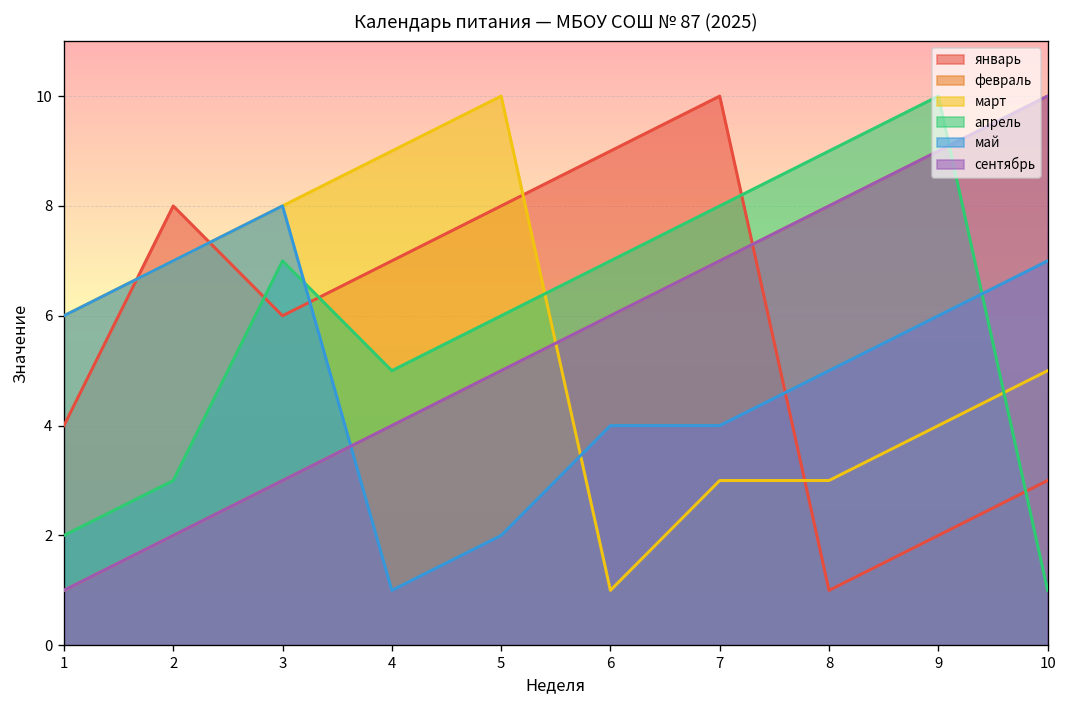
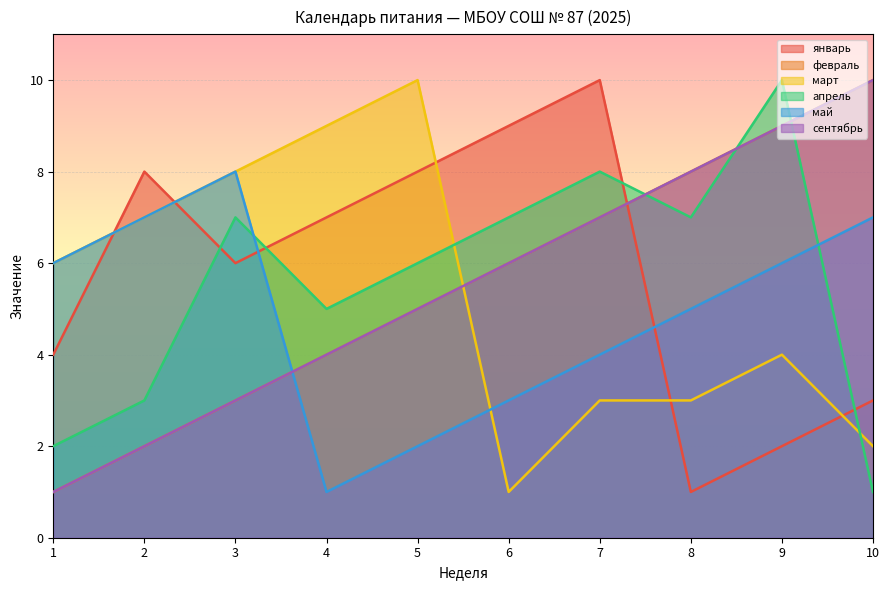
  {
    "январь": {
      "1": 4,
      "2": 8,
      "3": 6,
      "4": 7,
      "5": 8,
      "6": 9,
      "7": 10,
      "8": 1,
      "9": 2,
      "10": 3
    },
    "сентябрь": {
      "1": 1,
      "2": 2,
      "3": 3,
      "4": 4,
      "5": 5,
      "6": 6,
      "7": 7,
      "8": 8,
      "10": 10
    },
    "март": {
      "4": 9,
      "5": 10,
      "6": 1,
      "7": 3,
      "8": 3,
      "9": 4,
-     "10": 5
+     "10": 2
    },
    "апрель": {
      "1": 2,
      "2": 3,
      "3": 7,
      "4": 5,
      "5": 6,
      "6": 7,
      "7": 8,
-     "8": 9,
+     "8": 7,
      "10": 1
    },
    "май": {
      "4": 1,
      "5": 2,
-     "6": 4,
+     "6": 3,
      "7": 4,
      "8": 5,
      "9": 6,
      "10": 7
    }
  }
